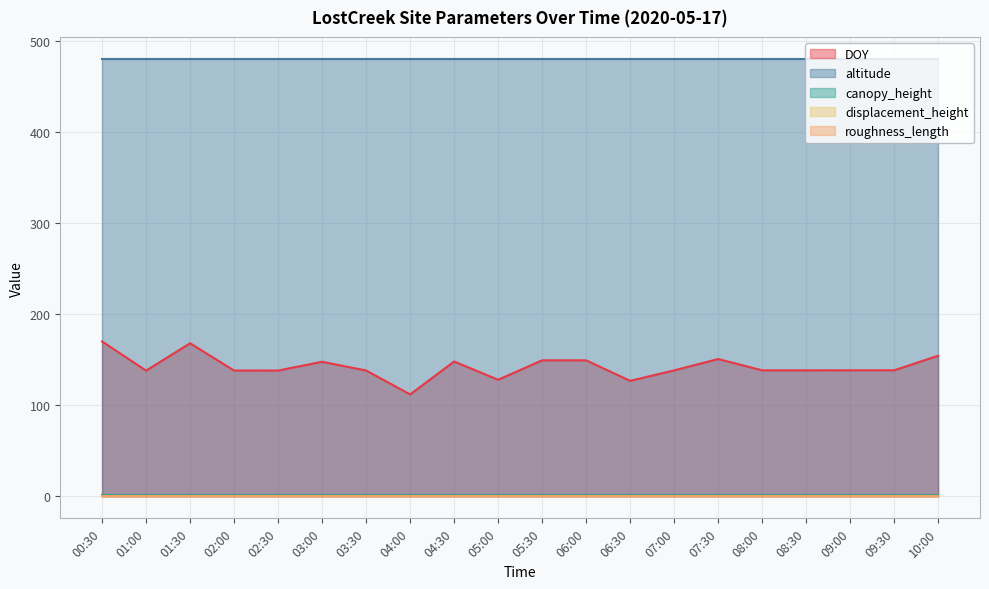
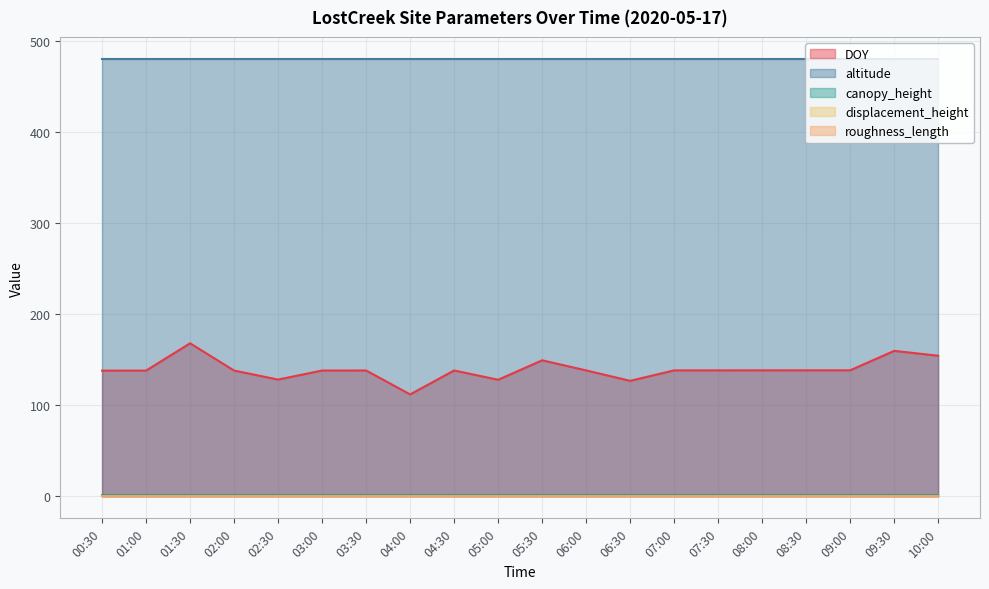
  {
    "DOY": {
-     "00:30": 170,
+     "00:30": 140,
      "01:00": 140,
      "01:30": 170,
      "02:00": 140,
-     "02:30": 140,
-     "03:00": 150,
+     "02:30": 130,
+     "03:00": 140,
      "03:30": 140,
      "04:00": 110,
-     "04:30": 150,
+     "04:30": 140,
      "05:00": 130,
      "05:30": 150,
-     "06:00": 150,
+     "06:00": 140,
      "06:30": 130,
      "07:00": 140,
-     "07:30": 150,
+     "07:30": 140,
      "08:00": 140,
      "08:30": 140,
      "09:00": 140,
-     "09:30": 140,
+     "09:30": 160,
      "10:00": 150
    },
    "altitude": {
      "00:30": 480,
      "01:00": 480,
      "01:30": 480,
      "02:00": 480,
      "02:30": 480,
      "03:00": 480,
      "03:30": 480,
      "04:00": 480,
      "04:30": 480,
      "05:00": 480,
      "05:30": 480,
      "06:00": 480,
      "06:30": 480,
      "07:00": 480,
      "07:30": 480,
      "08:00": 480
    }
  }
